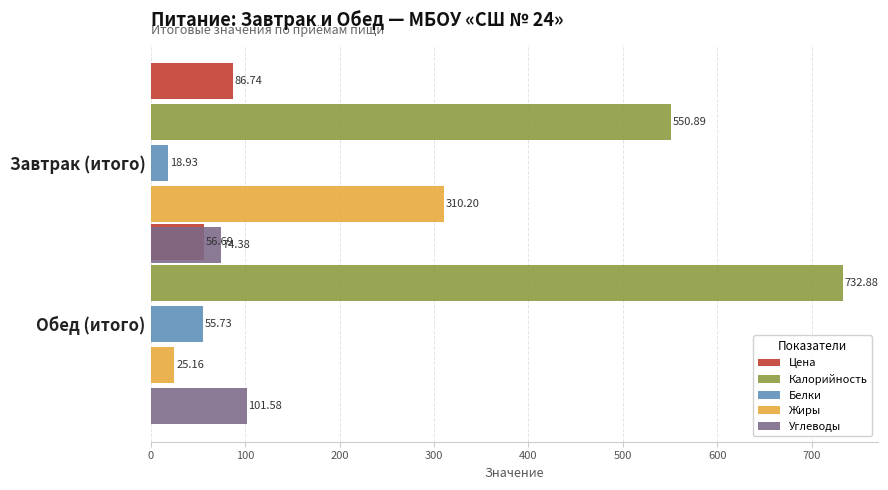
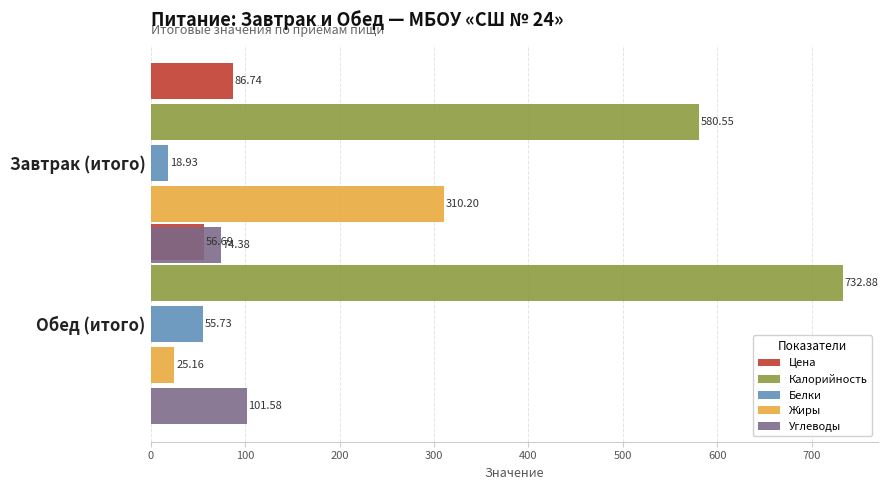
  {
    "Калорийность": {
-     "Завтрак (итого)": 550.89,
+     "Завтрак (итого)": 580.55,
      "Обед (итого)": 732.88
    },
    "Белки": {
      "Завтрак (итого)": 18.93,
      "Обед (итого)": 55.73
    },
    "Жиры": {
      "Завтрак (итого)": 310.20,
      "Обед (итого)": 25.16
    }
  }
